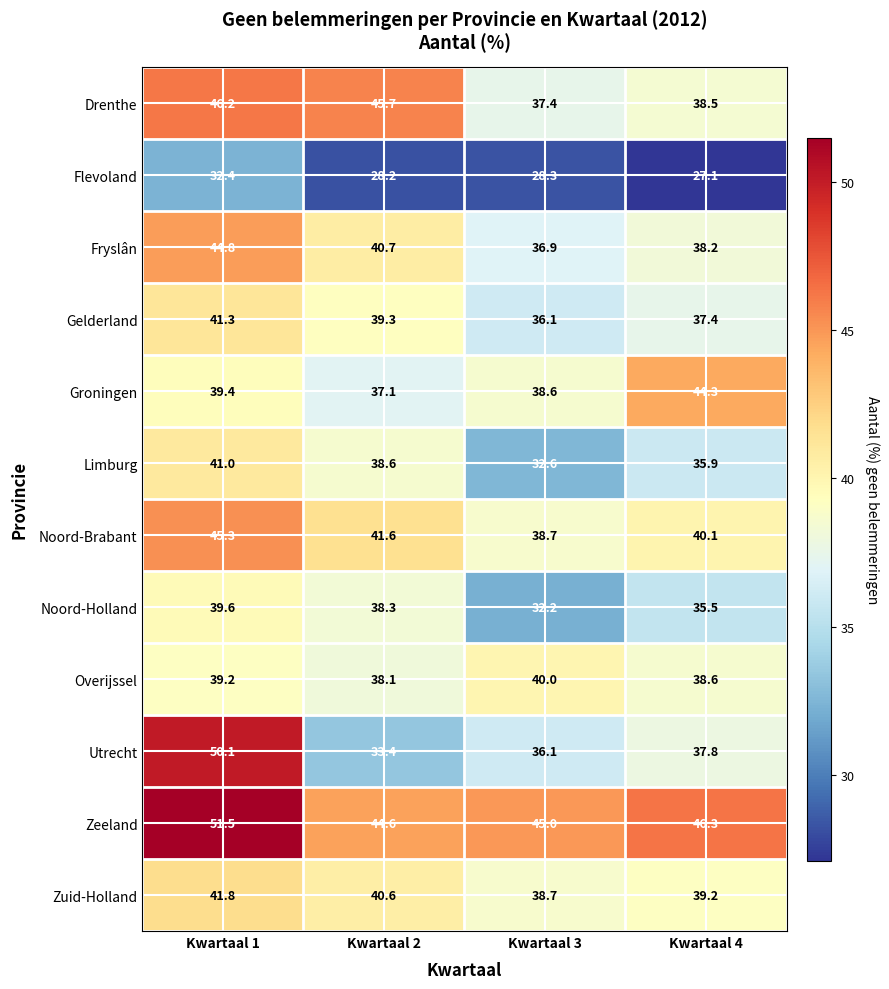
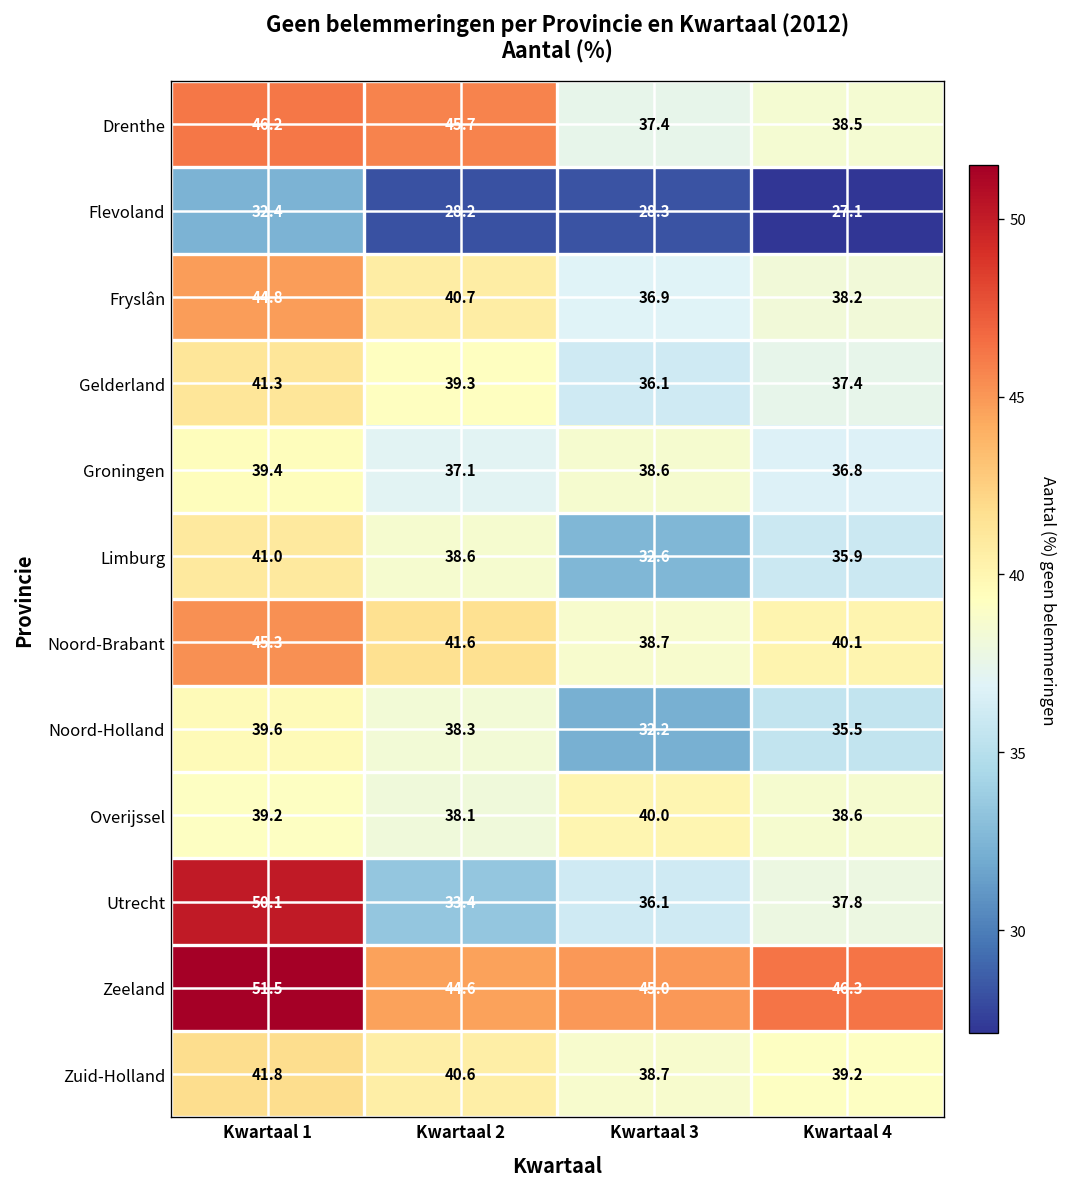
  {
    "Drenthe": {
      "Kwartaal 1": 46.2,
      "Kwartaal 2": 45.7,
      "Kwartaal 3": 37.4,
      "Kwartaal 4": 38.5
    },
    "Flevoland": {
      "Kwartaal 1": 32.4,
      "Kwartaal 2": 28.2,
      "Kwartaal 3": 28.3,
      "Kwartaal 4": 27.1
    },
    "Fryslân": {
      "Kwartaal 1": 44.8,
      "Kwartaal 2": 40.7,
      "Kwartaal 3": 36.9,
      "Kwartaal 4": 38.2
    },
    "Gelderland": {
      "Kwartaal 1": 41.3,
      "Kwartaal 2": 39.3,
      "Kwartaal 3": 36.1,
      "Kwartaal 4": 37.4
    },
    "Groningen": {
      "Kwartaal 1": 39.4,
      "Kwartaal 2": 37.1,
      "Kwartaal 3": 38.6,
-     "Kwartaal 4": 44.3
+     "Kwartaal 4": 36.8
    },
    "Limburg": {
      "Kwartaal 1": 41.0,
      "Kwartaal 2": 38.6,
      "Kwartaal 3": 32.6,
      "Kwartaal 4": 35.9
    },
    "Noord-Brabant": {
      "Kwartaal 1": 45.3,
      "Kwartaal 2": 41.6,
      "Kwartaal 3": 38.7,
      "Kwartaal 4": 40.1
    },
    "Noord-Holland": {
      "Kwartaal 1": 39.6,
      "Kwartaal 2": 38.3,
      "Kwartaal 3": 32.2,
      "Kwartaal 4": 35.5
    },
    "Overijssel": {
      "Kwartaal 1": 39.2,
      "Kwartaal 2": 38.1,
      "Kwartaal 3": 40.0,
      "Kwartaal 4": 38.6
    },
    "Utrecht": {
      "Kwartaal 1": 50.1,
      "Kwartaal 2": 33.4,
      "Kwartaal 3": 36.1,
      "Kwartaal 4": 37.8
    },
    "Zeeland": {
      "Kwartaal 1": 51.5,
      "Kwartaal 2": 44.6,
      "Kwartaal 3": 45.0,
      "Kwartaal 4": 46.3
    },
    "Zuid-Holland": {
      "Kwartaal 1": 41.8,
      "Kwartaal 2": 40.6,
      "Kwartaal 3": 38.7,
      "Kwartaal 4": 39.2
    }
  }
